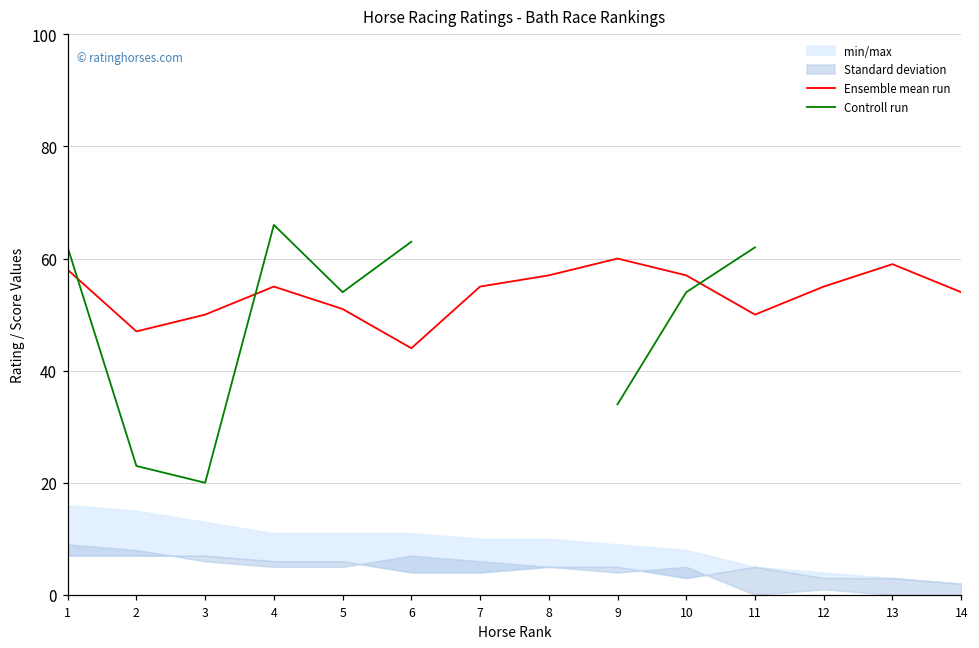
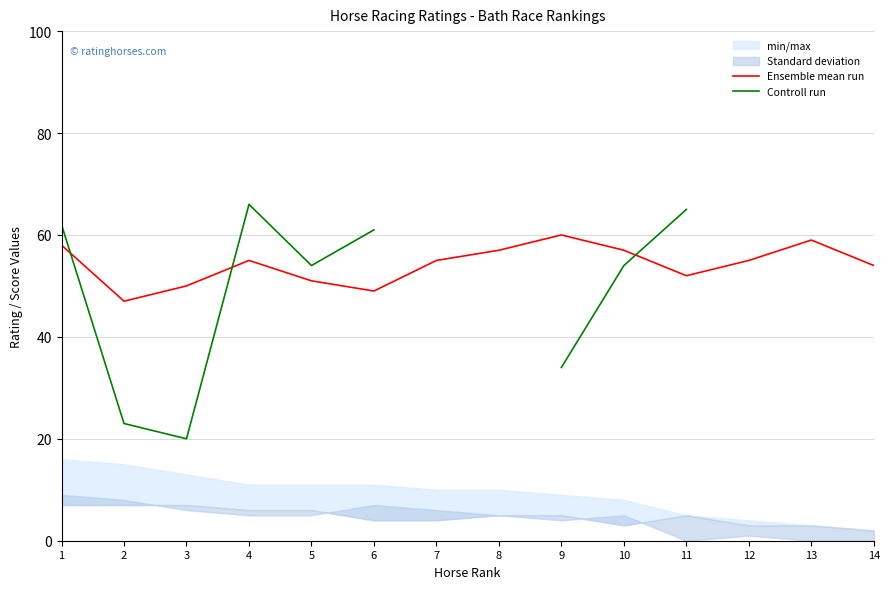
  {
    "Ensemble mean run": {
      "1": 58,
      "2": 47,
      "3": 50,
      "4": 55,
      "5": 51,
-     "6": 44,
+     "6": 49,
      "7": 55,
      "8": 57,
      "9": 60,
      "10": 57,
-     "11": 50,
+     "11": 52,
      "12": 55,
      "13": 59,
      "14": 54
    },
    "Controll run": {
      "1": 62,
      "2": 23,
      "3": 20,
      "4": 66,
      "5": 54,
-     "6": 63,
+     "6": 61,
      "9": 34,
      "10": 54,
-     "11": 62,
+     "11": 65,
      "14": 44
    }
  }
